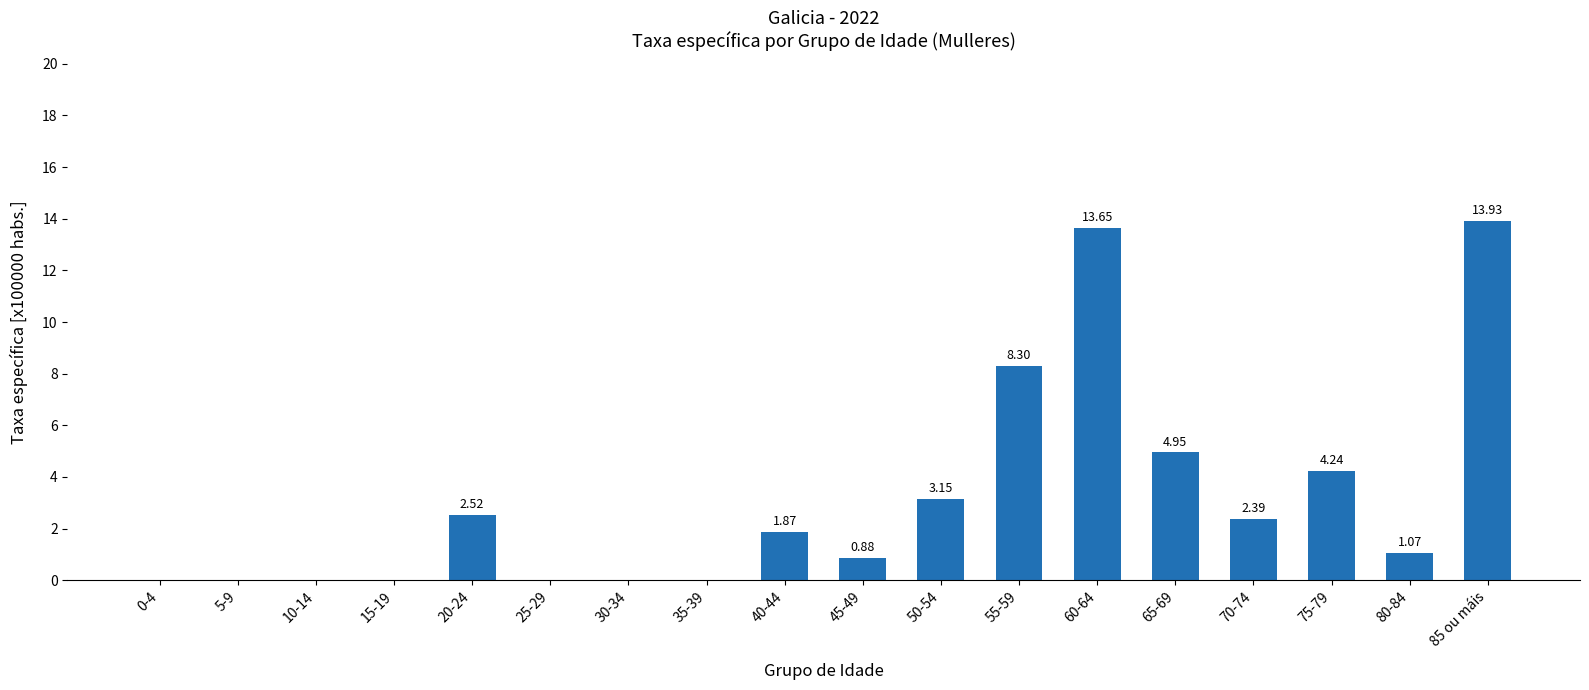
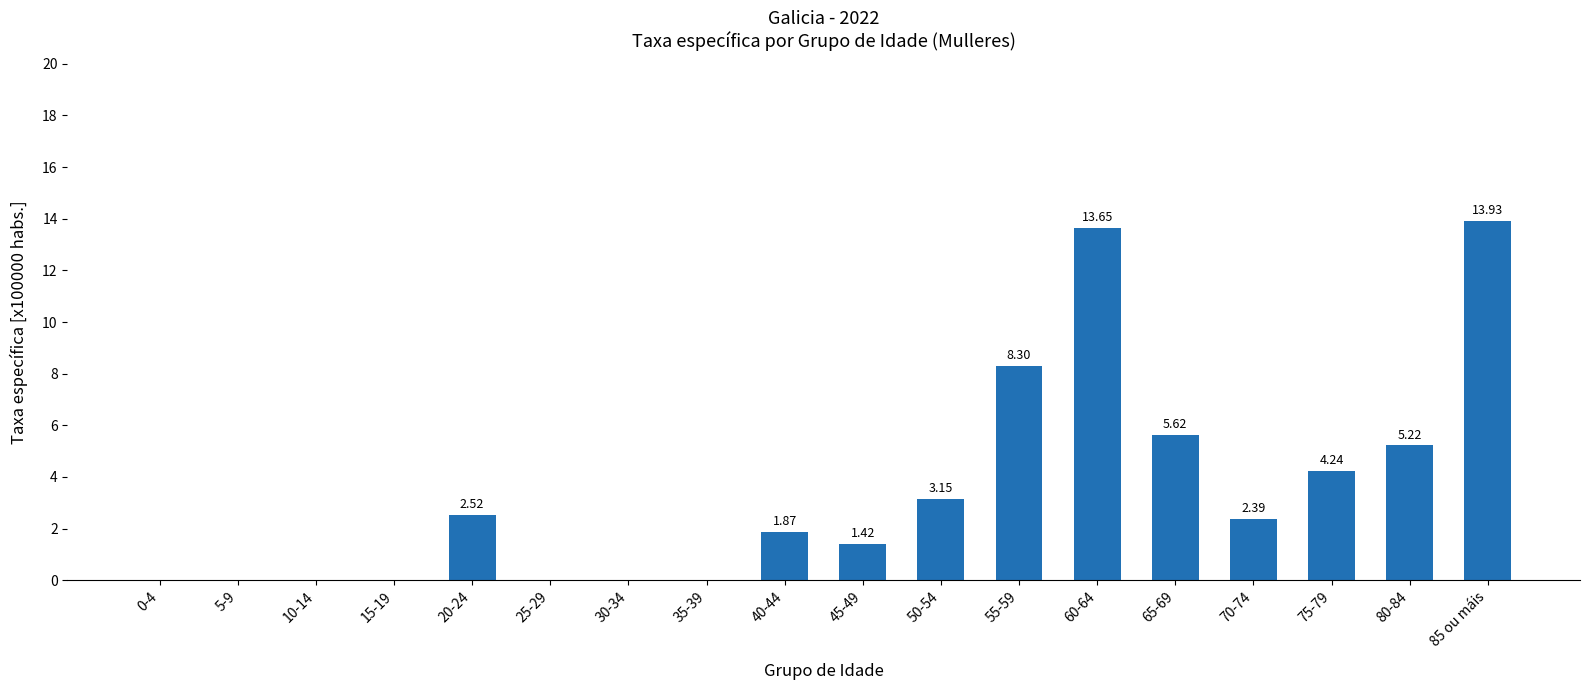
  {
    "20-24": 2.52,
    "40-44": 1.87,
-   "45-49": 0.88,
+   "45-49": 1.42,
    "50-54": 3.15,
    "55-59": 8.30,
    "60-64": 13.65,
-   "65-69": 4.95,
+   "65-69": 5.62,
    "70-74": 2.39,
    "75-79": 4.24,
-   "80-84": 1.07,
+   "80-84": 5.22,
    "85 ou máis": 13.93
  }
